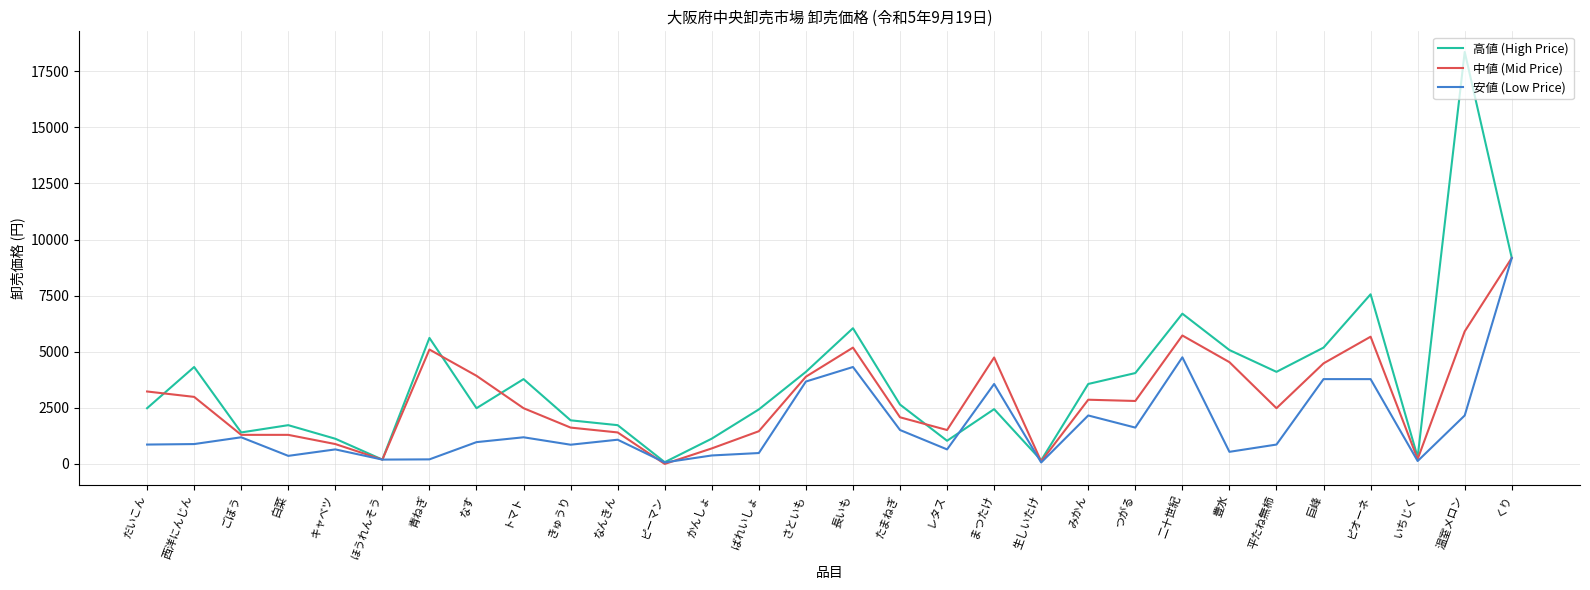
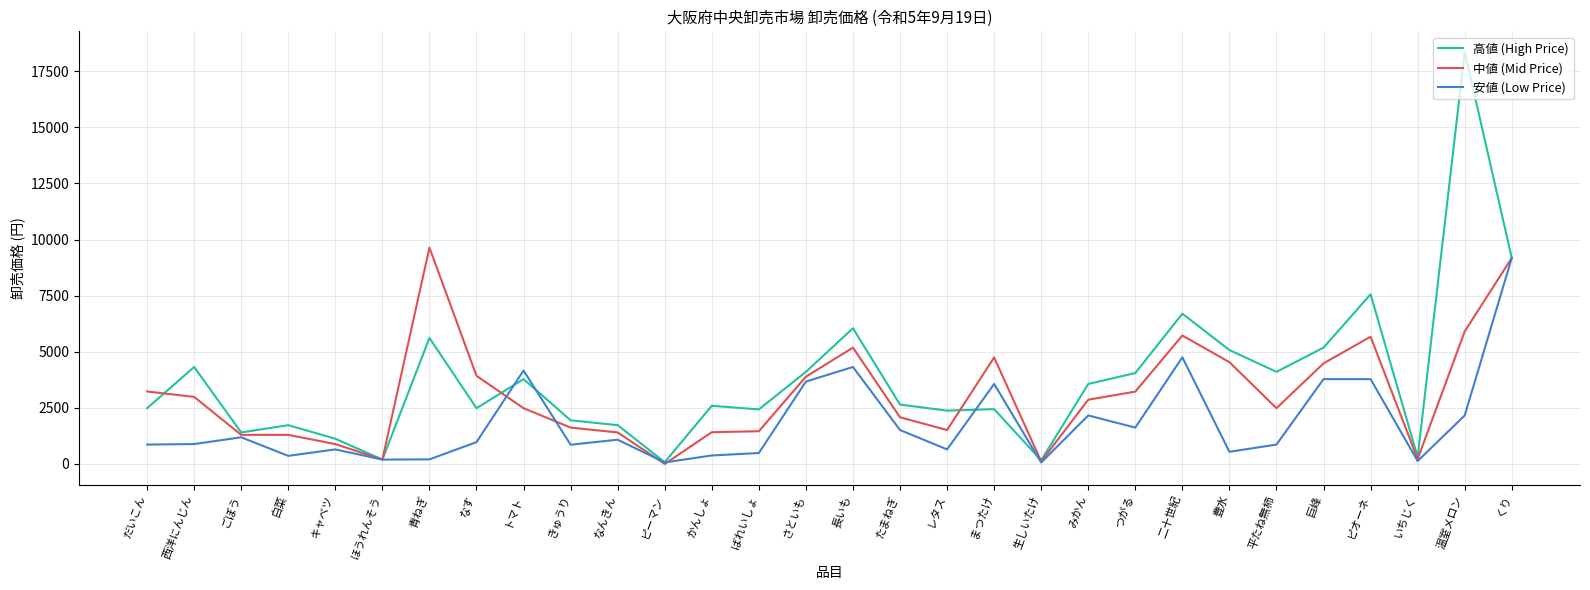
  {
    "高値 (High Price)": {
      "だいこん": 2500,
      "西洋にんじん": 4300,
      "白菜": 1700,
      "キャベツ": 1100,
      "青ねぎ": 5600,
      "なす": 2500,
      "トマト": 3800,
      "きゅうり": 1900,
      "なんきん": 1700,
-     "かんしょ": 1100,
+     "かんしょ": 2600,
      "ばれいしょ": 2400,
      "さといも": 4100,
      "長いも": 6000,
      "たまねぎ": 2600,
-     "レタス": 1000,
+     "レタス": 2400,
      "まつたけ": 2400,
      "みかん": 3600,
      "つがる": 4100,
      "二十世紀": 6700,
      "豊水": 5100,
      "平たね無柿": 4100,
      "巨峰": 5200,
      "ピオーネ": 7600
    },
    "中値 (Mid Price)": {
      "だいこん": 3200,
      "西洋にんじん": 3000,
      "白菜": 1300,
      "キャベツ": 900,
-     "青ねぎ": 5100,
+     "青ねぎ": 9600,
      "なす": 3900,
      "トマト": 2500,
      "きゅうり": 1600,
      "なんきん": 1400,
-     "かんしょ": 700,
+     "かんしょ": 1400,
      "ばれいしょ": 1500,
      "さといも": 3900,
      "長いも": 5200,
      "たまねぎ": 2100,
      "レタス": 1500,
      "まつたけ": 4700,
      "みかん": 2900,
-     "つがる": 2800,
+     "つがる": 3200,
      "二十世紀": 5700,
      "豊水": 4500,
      "平たね無柿": 2500,
      "巨峰": 4500,
      "ピオーネ": 5700,
      "温室メロン": 5900
    },
    "安値 (Low Price)": {
      "だいこん": 900,
      "西洋にんじん": 900,
      "白菜": 400,
      "キャベツ": 600,
      "青ねぎ": 200,
      "なす": 1000,
-     "トマト": 1200,
+     "トマト": 4200,
      "きゅうり": 900,
      "なんきん": 1100,
      "かんしょ": 400,
      "ばれいしょ": 500,
      "さといも": 3700,
      "長いも": 4300,
      "たまねぎ": 1500,
      "レタス": 600,
      "まつたけ": 3600,
      "みかん": 2200,
      "つがる": 1600,
      "二十世紀": 4800,
      "豊水": 500,
      "平たね無柿": 900,
      "巨峰": 3800,
      "ピオーネ": 3800,
      "温室メロン": 2200
    }
  }
